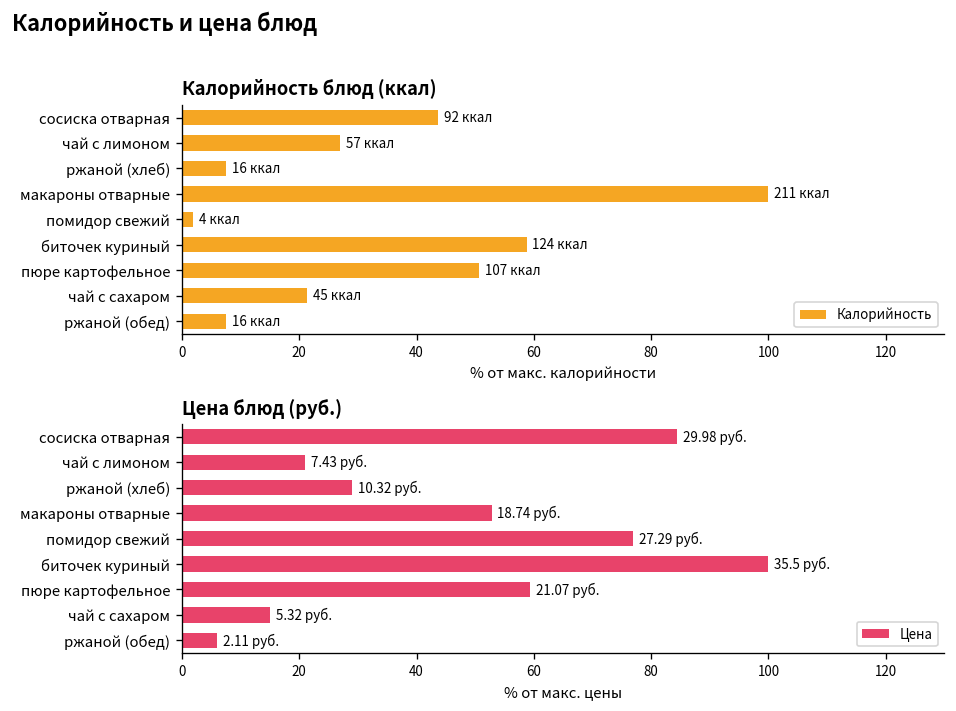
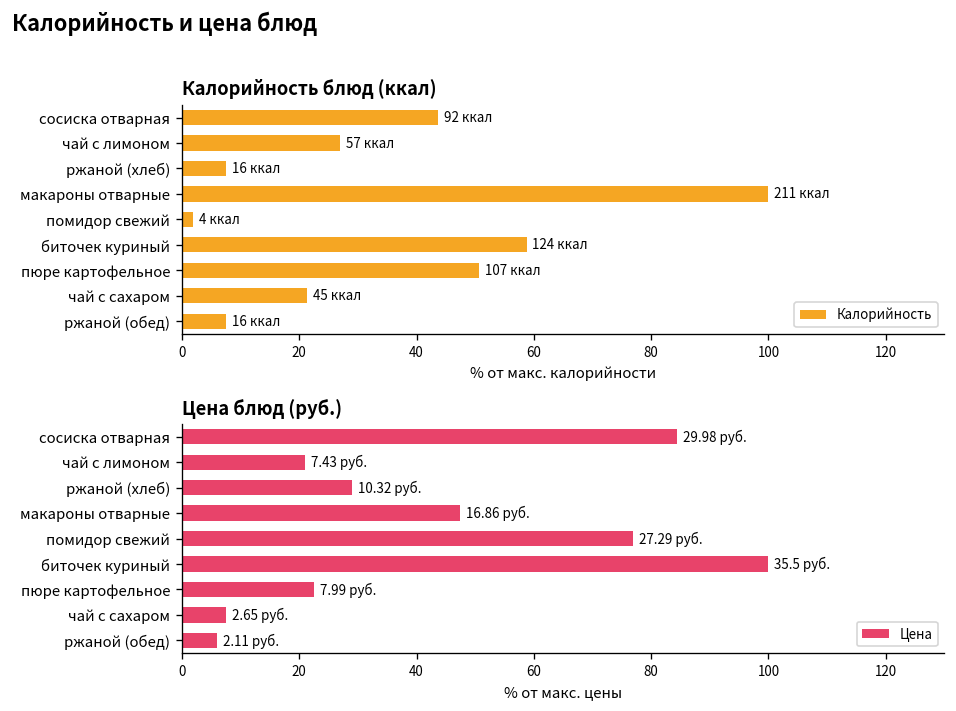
  {
    "Цена блюд (руб.)": {
-     "макароны отварные": 18.74,
-     "пюре картофельное": 21.07,
-     "чай с сахаром": 5.32
+     "макароны отварные": 16.86,
+     "пюре картофельное": 7.99,
+     "чай с сахаром": 2.65
    }
  }
